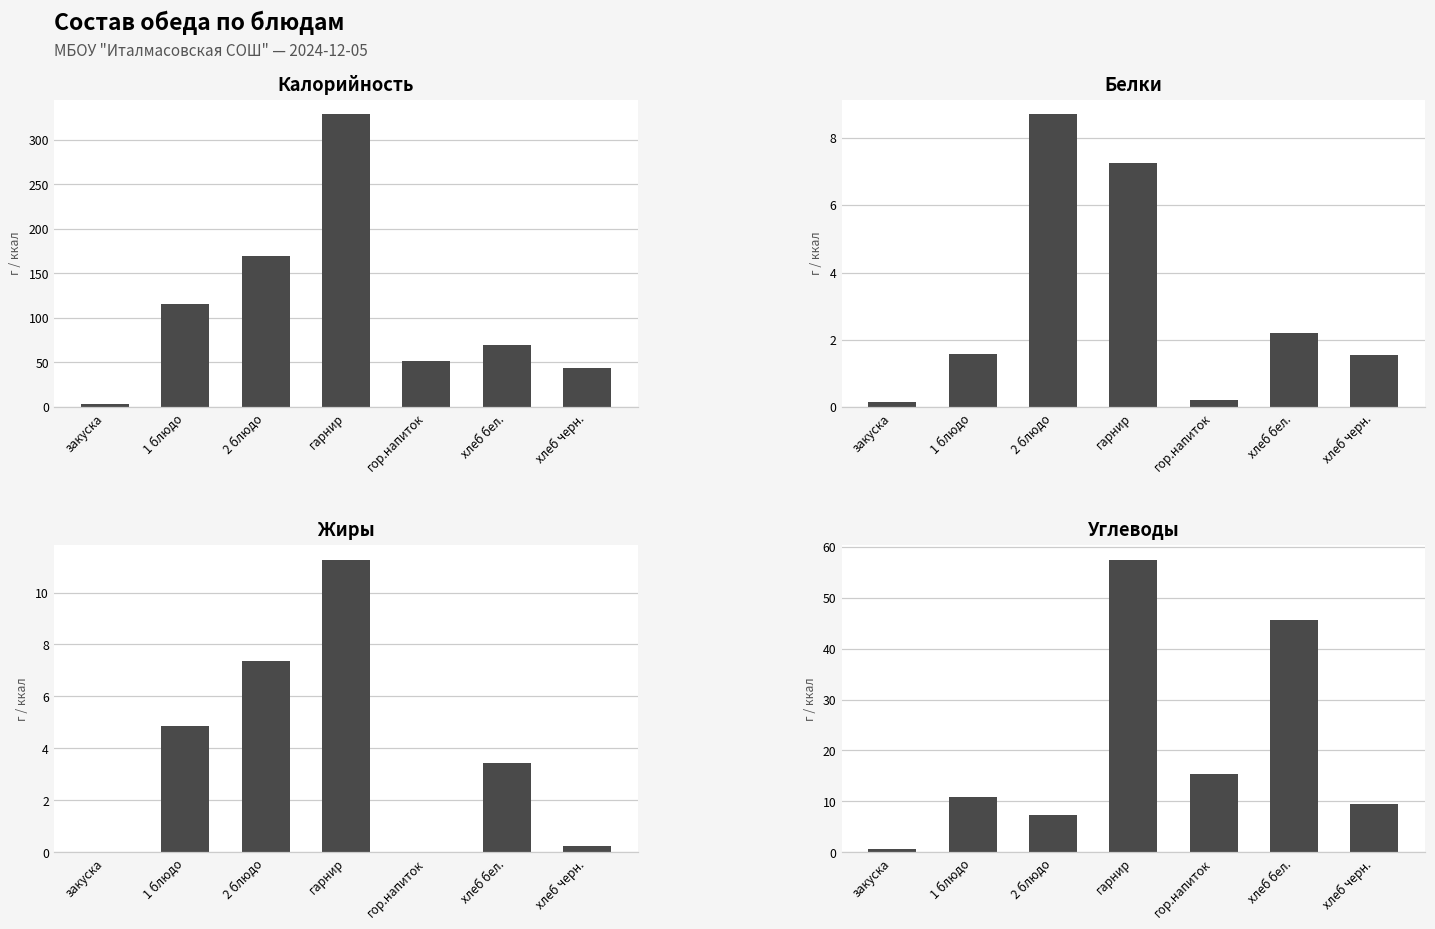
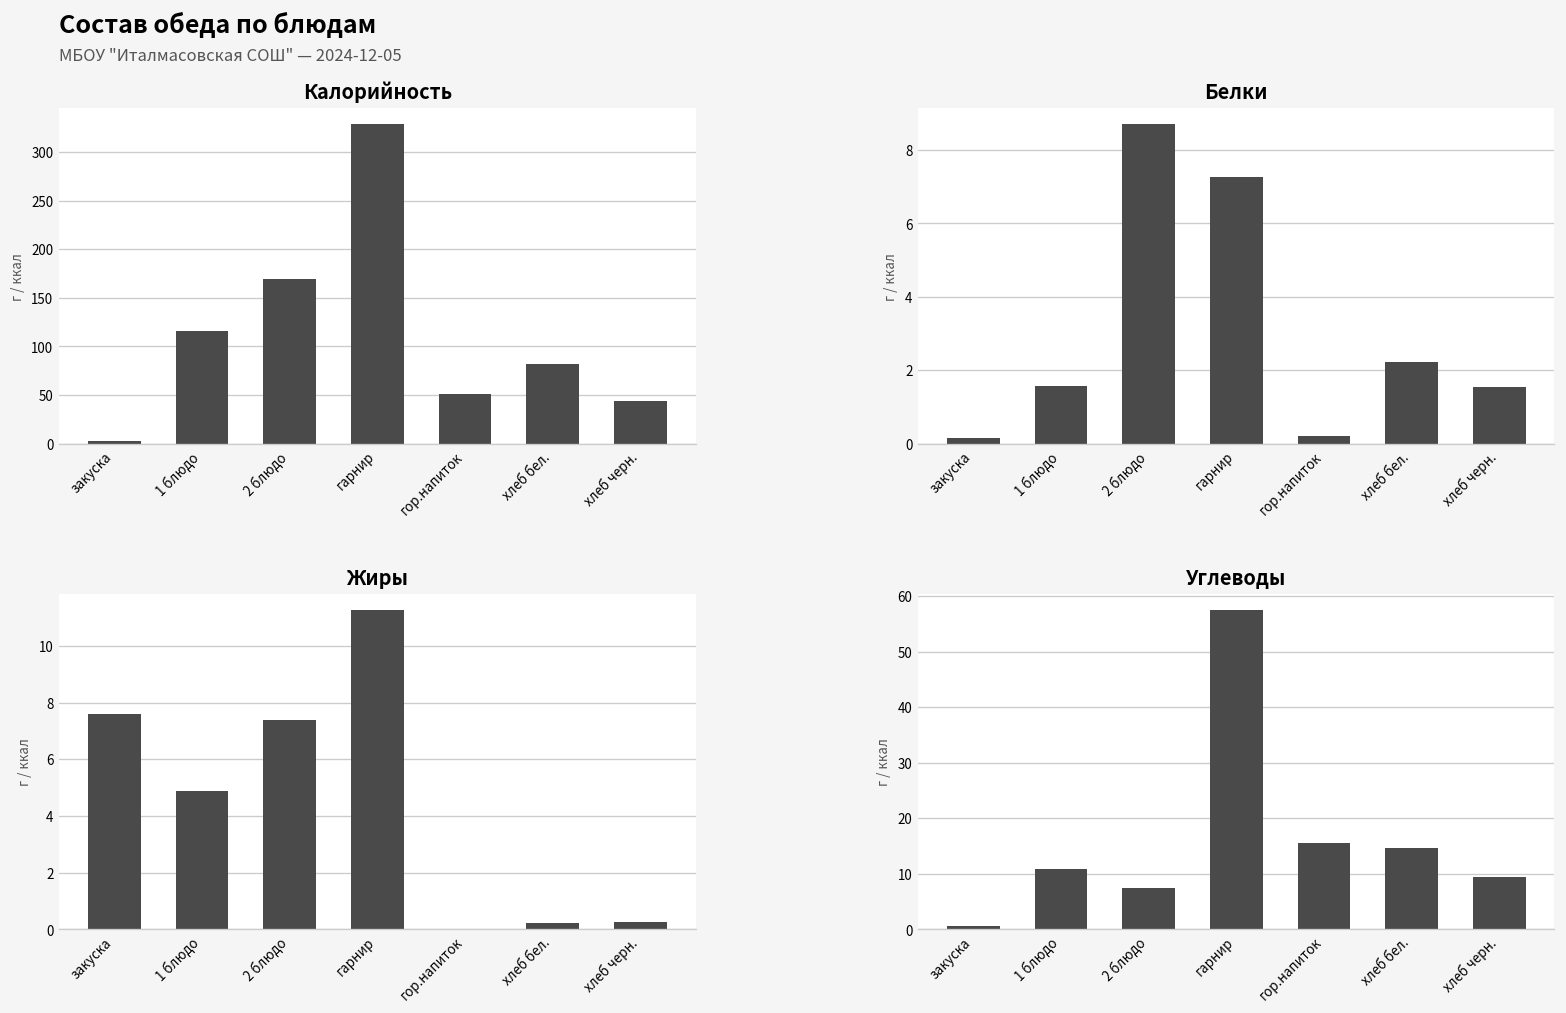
  {
    "Калорийность": {
      "1 блюдо": 120,
      "2 блюдо": 170,
      "гарнир": 330,
      "гор.напиток": 50,
-     "хлеб бел.": 70,
+     "хлеб бел.": 80,
      "хлеб черн.": 40
    },
    "Белки": {
      "закуска": 0.2,
      "1 блюдо": 1.6,
      "2 блюдо": 8.7,
      "гарнир": 7.3,
      "гор.напиток": 0.2,
      "хлеб бел.": 2.2,
      "хлеб черн.": 1.6
    },
    "Жиры": {
-     "закуска": 0.0,
+     "закуска": 7.6,
      "1 блюдо": 4.9,
      "2 блюдо": 7.4,
      "гарнир": 11.3,
-     "хлеб бел.": 3.4,
+     "хлеб бел.": 0.2,
      "хлеб черн.": 0.3
    },
    "Углеводы": {
      "закуска": 1,
      "1 блюдо": 11,
      "2 блюдо": 7,
      "гарнир": 57,
      "гор.напиток": 15,
-     "хлеб бел.": 46,
+     "хлеб бел.": 15,
      "хлеб черн.": 9
    }
  }
